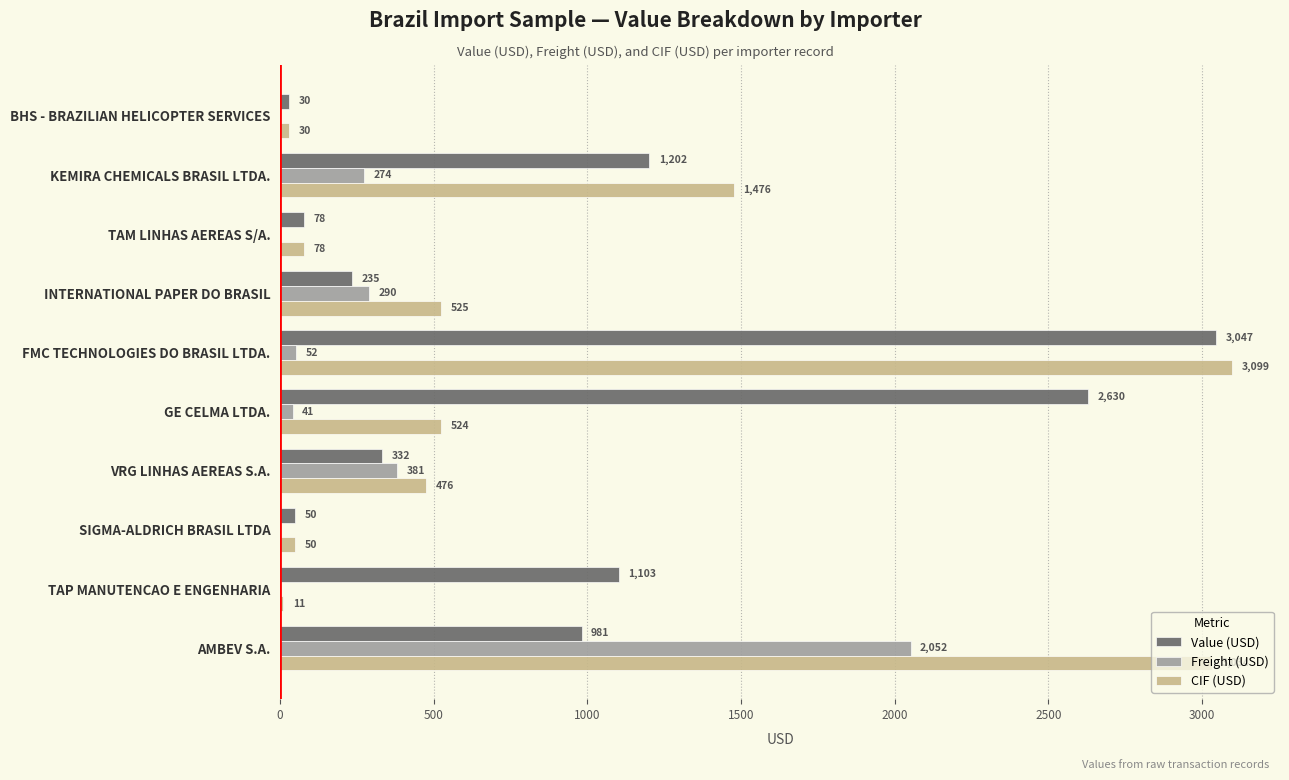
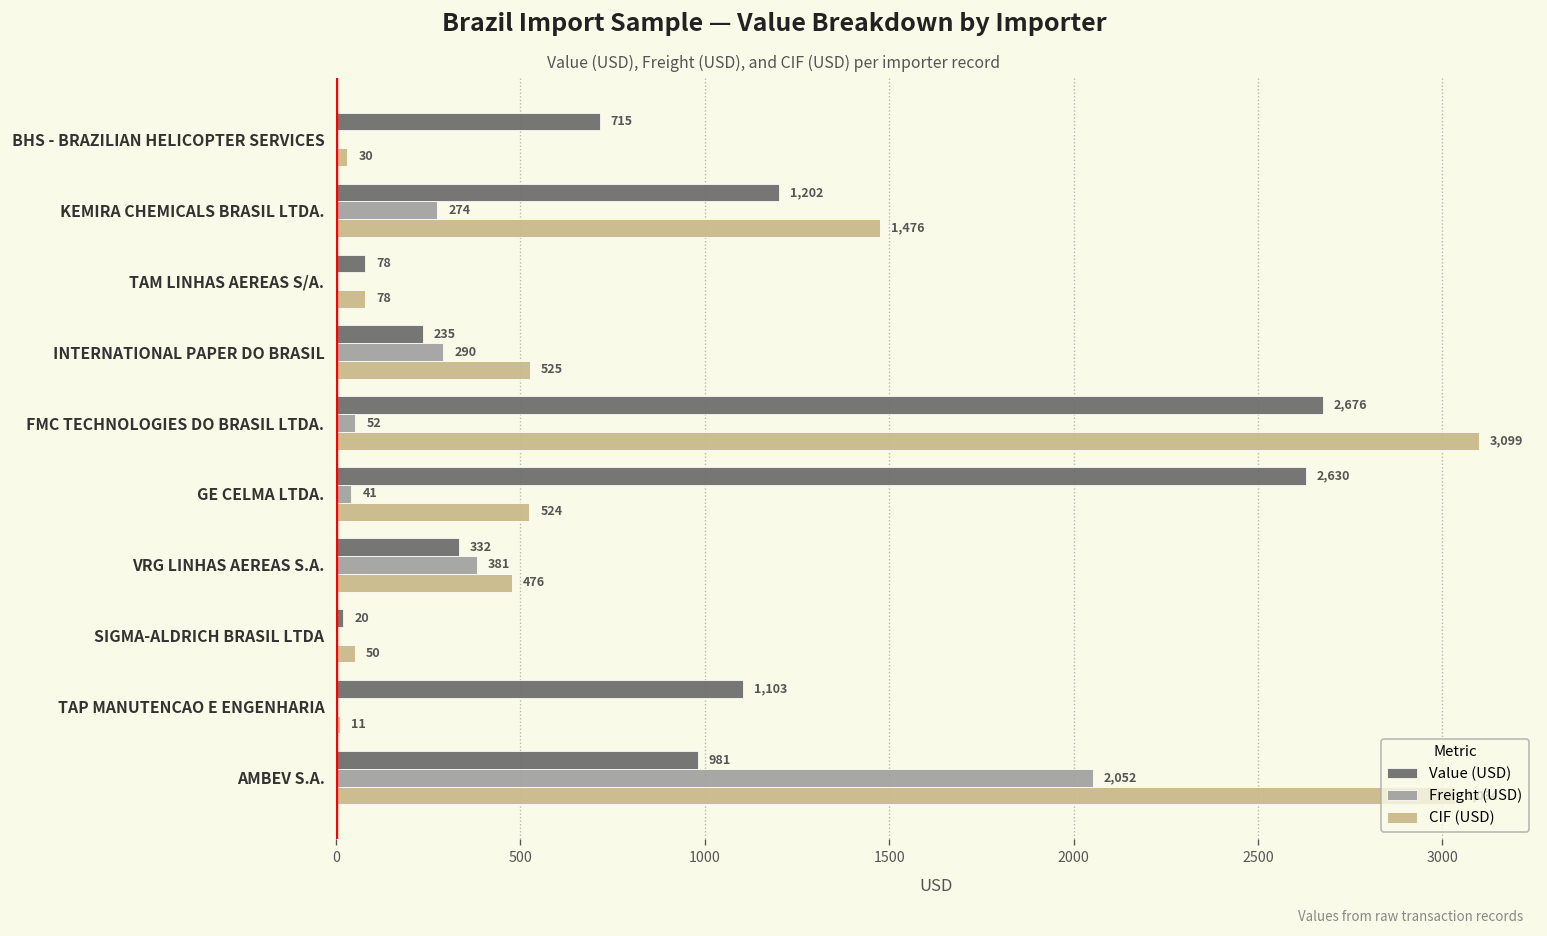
  {
    "Value (USD)": {
-     "BHS - BRAZILIAN HELICOPTER SERVICES": "30",
+     "BHS - BRAZILIAN HELICOPTER SERVICES": "715",
      "KEMIRA CHEMICALS BRASIL LTDA.": "1,202",
      "TAM LINHAS AEREAS S/A.": "78",
      "INTERNATIONAL PAPER DO BRASIL": "235",
-     "FMC TECHNOLOGIES DO BRASIL LTDA.": "3,047",
+     "FMC TECHNOLOGIES DO BRASIL LTDA.": "2,676",
      "GE CELMA LTDA.": "2,630",
      "VRG LINHAS AEREAS S.A.": "332",
-     "SIGMA-ALDRICH BRASIL LTDA": "50",
+     "SIGMA-ALDRICH BRASIL LTDA": "20",
      "TAP MANUTENCAO E ENGENHARIA": "1,103",
      "AMBEV S.A.": "981"
    }
  }
